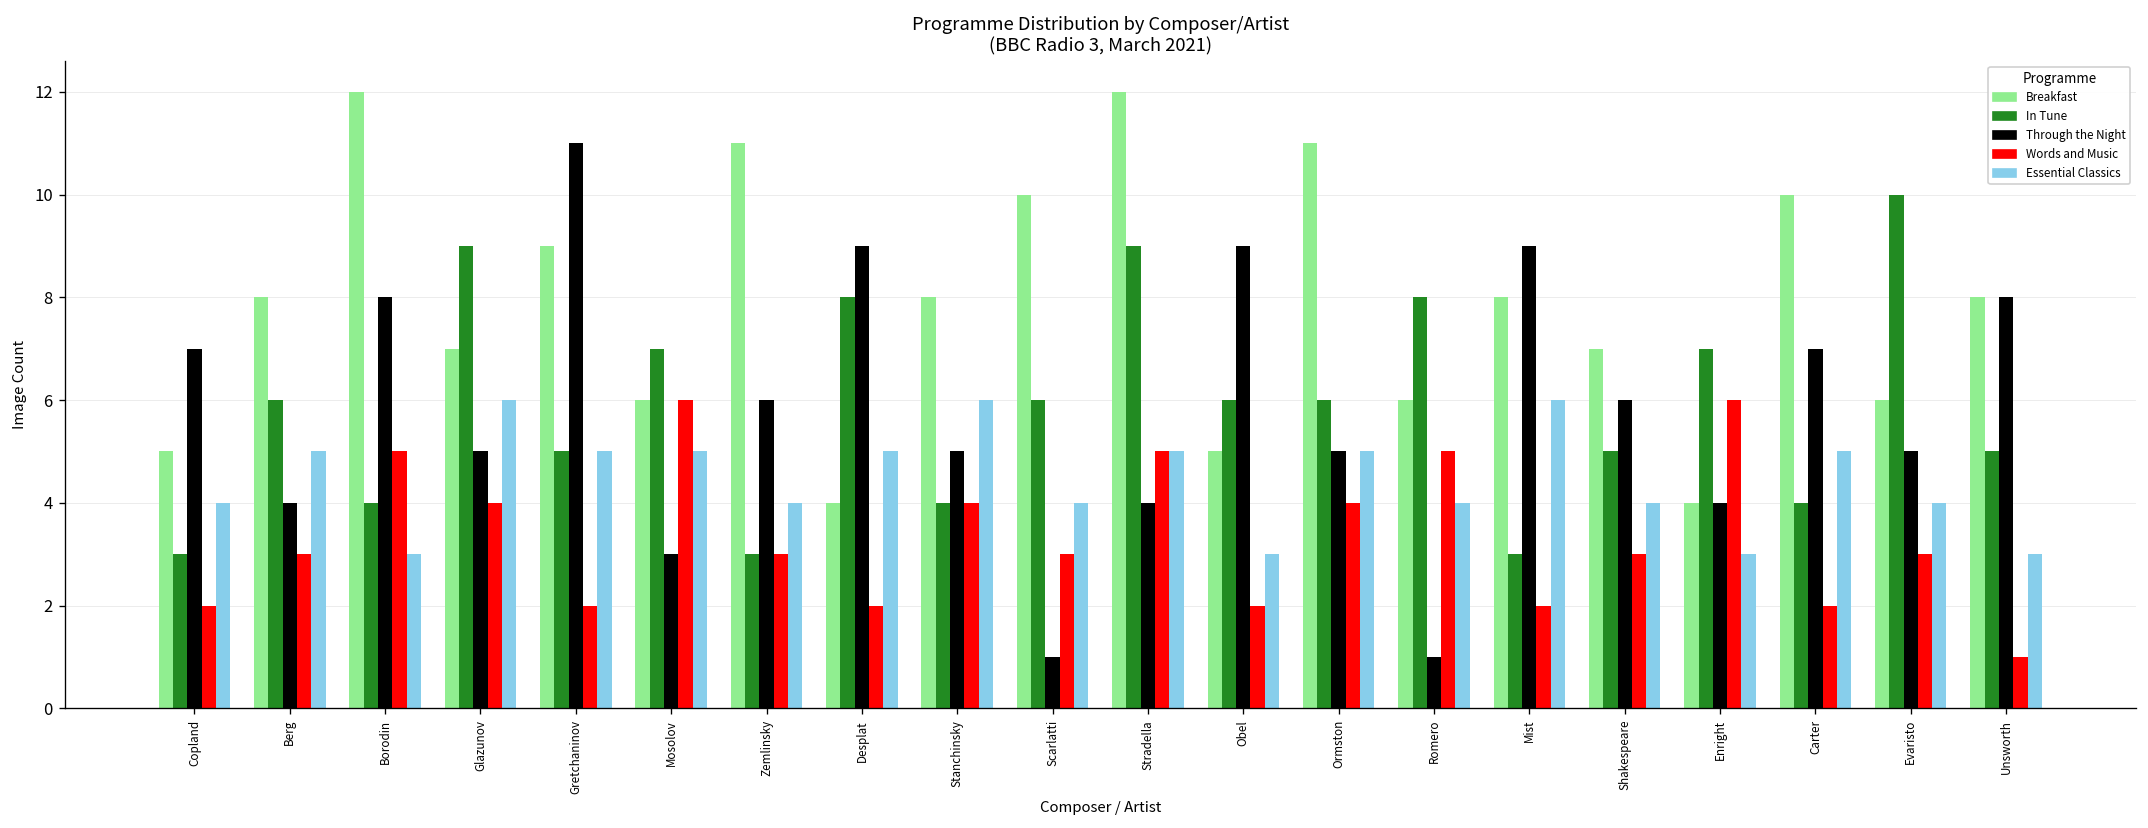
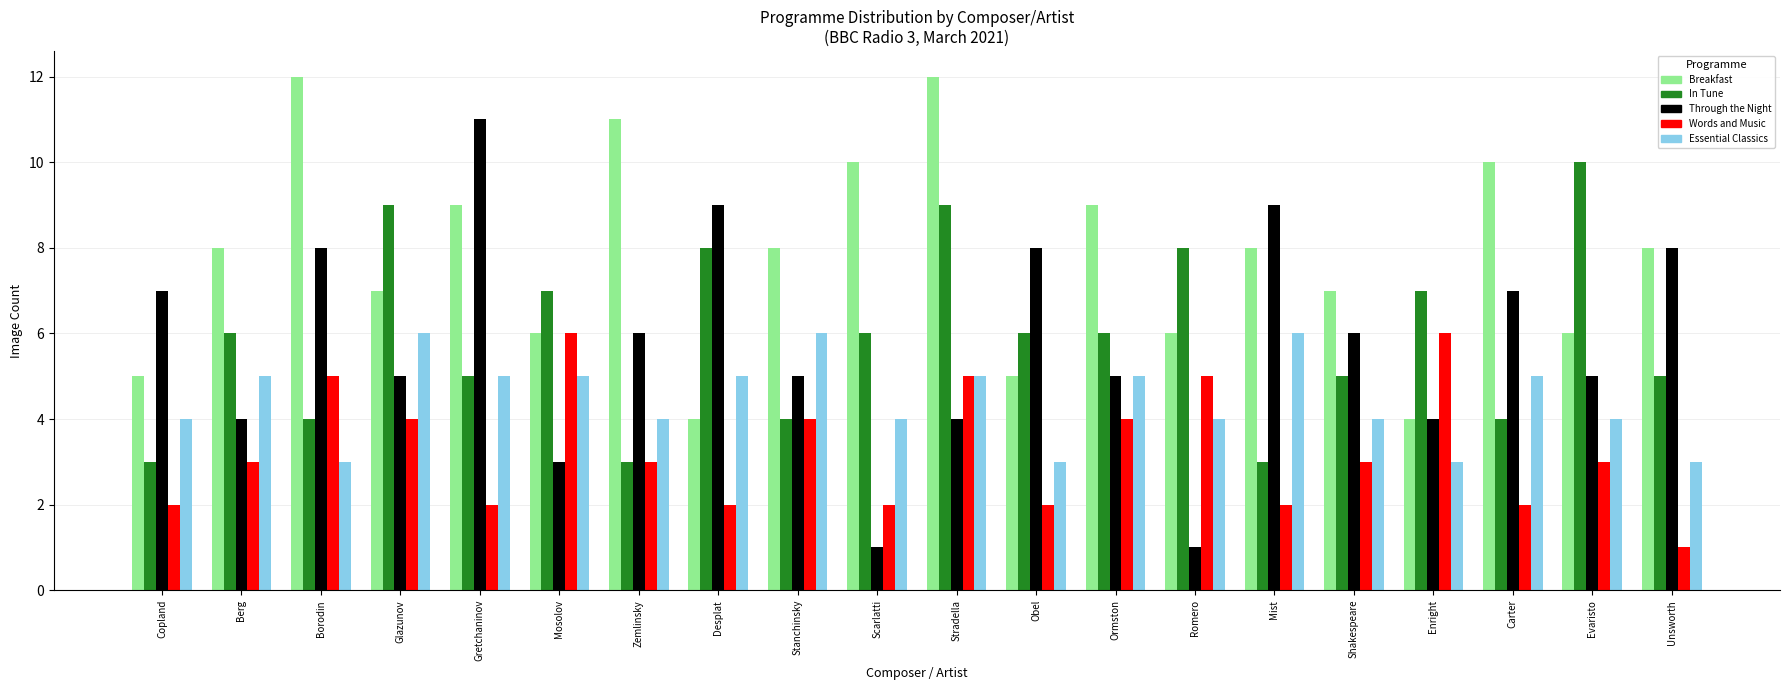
  {
    "Breakfast": {
      "Copland": 5,
      "Berg": 8,
      "Borodin": 12,
      "Glazunov": 7,
      "Gretchaninov": 9,
      "Mosolov": 6,
      "Zemlinsky": 11,
      "Desplat": 4,
      "Stanchinsky": 8,
      "Scarlatti": 10,
      "Stradella": 12,
      "Obel": 5,
-     "Ormston": 11,
+     "Ormston": 9,
      "Romero": 6,
      "Mist": 8,
      "Shakespeare": 7,
      "Enright": 4,
      "Carter": 10,
      "Evaristo": 6,
      "Unsworth": 8
    },
    "In Tune": {
      "Copland": 3,
      "Berg": 6,
      "Borodin": 4,
      "Glazunov": 9,
      "Gretchaninov": 5,
      "Mosolov": 7,
      "Zemlinsky": 3,
      "Desplat": 8,
      "Stanchinsky": 4,
      "Scarlatti": 6,
      "Stradella": 9,
      "Obel": 6,
      "Ormston": 6,
      "Romero": 8,
      "Mist": 3,
      "Shakespeare": 5,
      "Enright": 7,
      "Carter": 4,
      "Evaristo": 10,
      "Unsworth": 5
    },
    "Through the Night": {
      "Copland": 7,
      "Berg": 4,
      "Borodin": 8,
      "Glazunov": 5,
      "Gretchaninov": 11,
      "Mosolov": 3,
      "Zemlinsky": 6,
      "Desplat": 9,
      "Stanchinsky": 5,
      "Scarlatti": 1,
      "Stradella": 4,
-     "Obel": 9,
+     "Obel": 8,
      "Ormston": 5,
      "Romero": 1,
      "Mist": 9,
      "Shakespeare": 6,
      "Enright": 4,
      "Carter": 7,
      "Evaristo": 5,
      "Unsworth": 8
    },
    "Words and Music": {
      "Copland": 2,
      "Berg": 3,
      "Borodin": 5,
      "Glazunov": 4,
      "Gretchaninov": 2,
      "Mosolov": 6,
      "Zemlinsky": 3,
      "Desplat": 2,
      "Stanchinsky": 4,
-     "Scarlatti": 3,
+     "Scarlatti": 2,
      "Stradella": 5,
      "Obel": 2,
      "Ormston": 4,
      "Romero": 5,
      "Mist": 2,
      "Shakespeare": 3,
      "Enright": 6,
      "Carter": 2,
      "Evaristo": 3,
      "Unsworth": 1
    },
    "Essential Classics": {
      "Copland": 4,
      "Berg": 5,
      "Borodin": 3,
      "Glazunov": 6,
      "Gretchaninov": 5,
      "Mosolov": 5,
      "Zemlinsky": 4,
      "Desplat": 5,
      "Stanchinsky": 6,
      "Scarlatti": 4,
      "Stradella": 5,
      "Obel": 3,
      "Ormston": 5,
      "Romero": 4,
      "Mist": 6,
      "Shakespeare": 4,
      "Enright": 3,
      "Carter": 5,
      "Evaristo": 4,
      "Unsworth": 3
    }
  }
